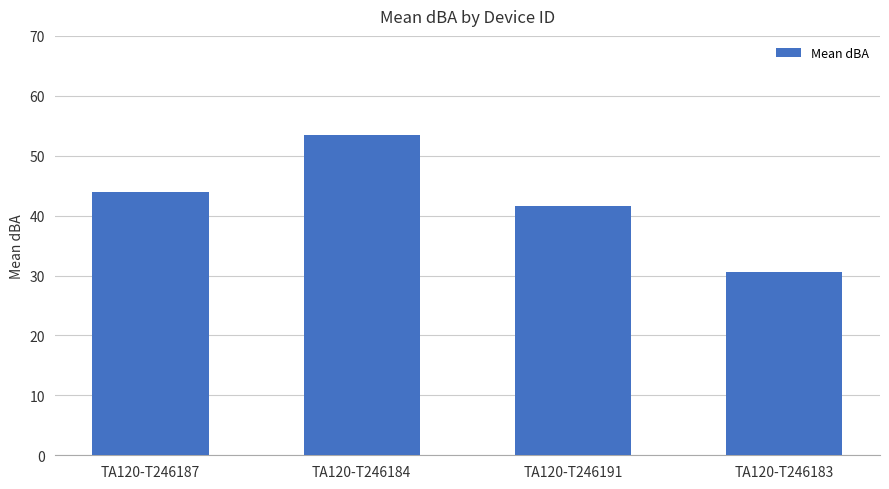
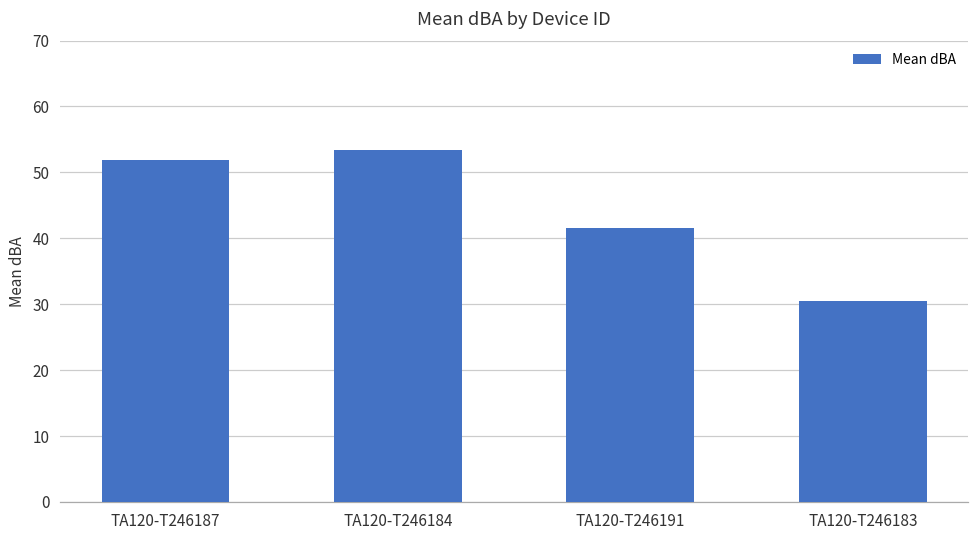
  {
-   "TA120-T246187": 44,
+   "TA120-T246187": 52,
    "TA120-T246184": 53,
    "TA120-T246191": 42,
    "TA120-T246183": 31
  }
